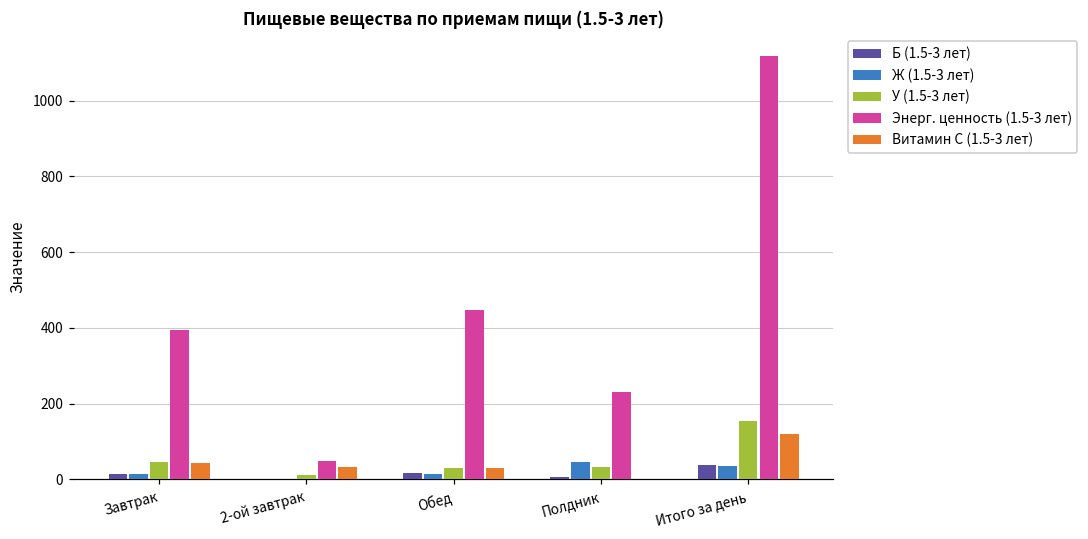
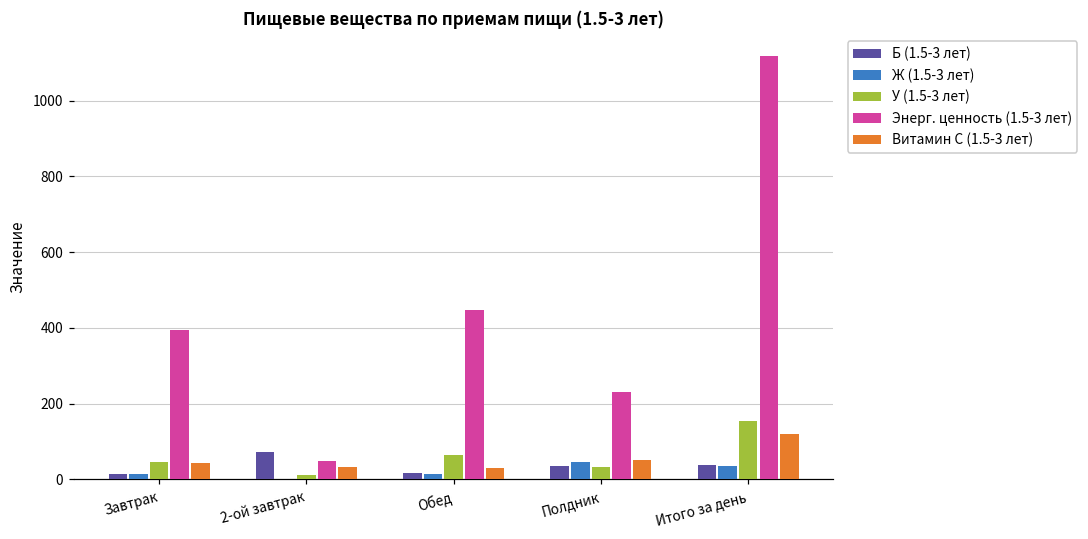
  {
    "Б (1.5-3 лет)": {
      "Завтрак": 10,
-     "2-ой завтрак": 0,
+     "2-ой завтрак": 70,
      "Обед": 20,
-     "Полдник": 10,
+     "Полдник": 40,
      "Итого за день": 40
    },
    "Ж (1.5-3 лет)": {
      "Завтрак": 10,
      "Обед": 10,
      "Полдник": 50,
      "Итого за день": 40
    },
    "У (1.5-3 лет)": {
      "Завтрак": 50,
      "2-ой завтрак": 10,
-     "Обед": 30,
+     "Обед": 60,
      "Полдник": 30,
      "Итого за день": 150
    },
    "Энерг. ценность (1.5-3 лет)": {
      "Завтрак": 390,
      "2-ой завтрак": 50,
      "Обед": 450,
      "Полдник": 230,
      "Итого за день": 1120
    },
    "Витамин С (1.5-3 лет)": {
      "Завтрак": 40,
      "2-ой завтрак": 30,
      "Обед": 30,
-     "Полдник": 0,
+     "Полдник": 50,
      "Итого за день": 120
    }
  }
